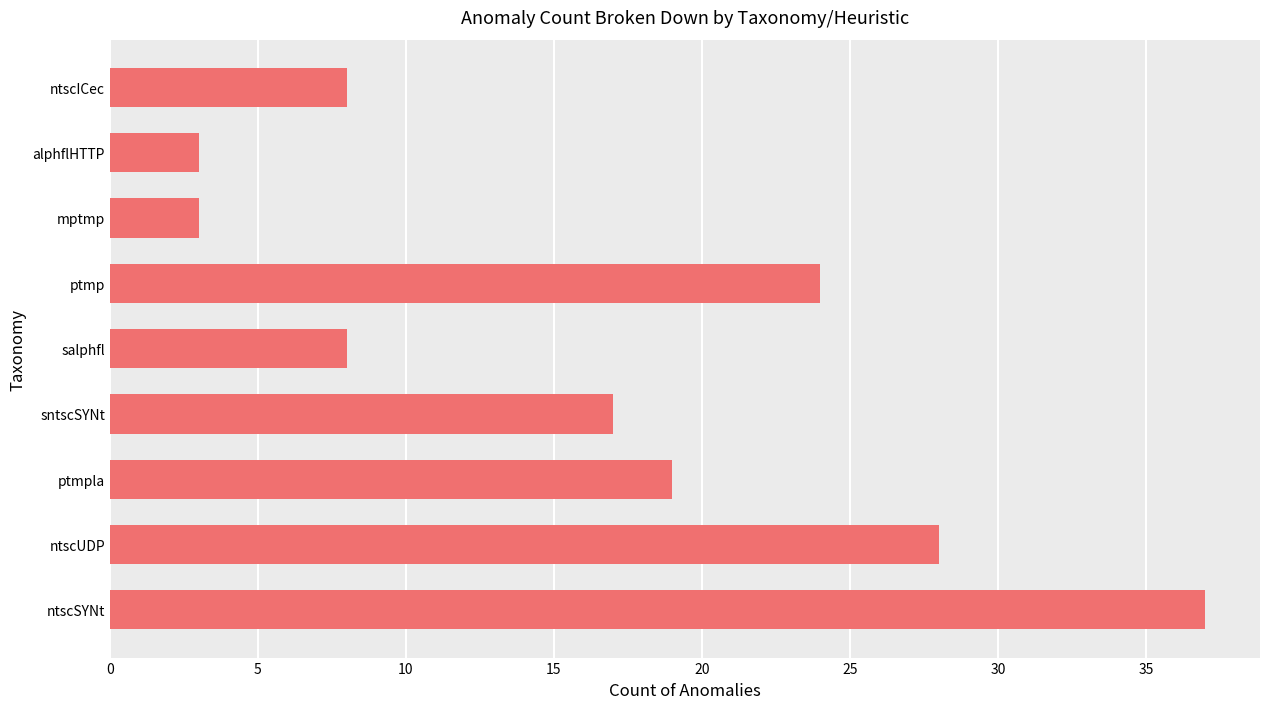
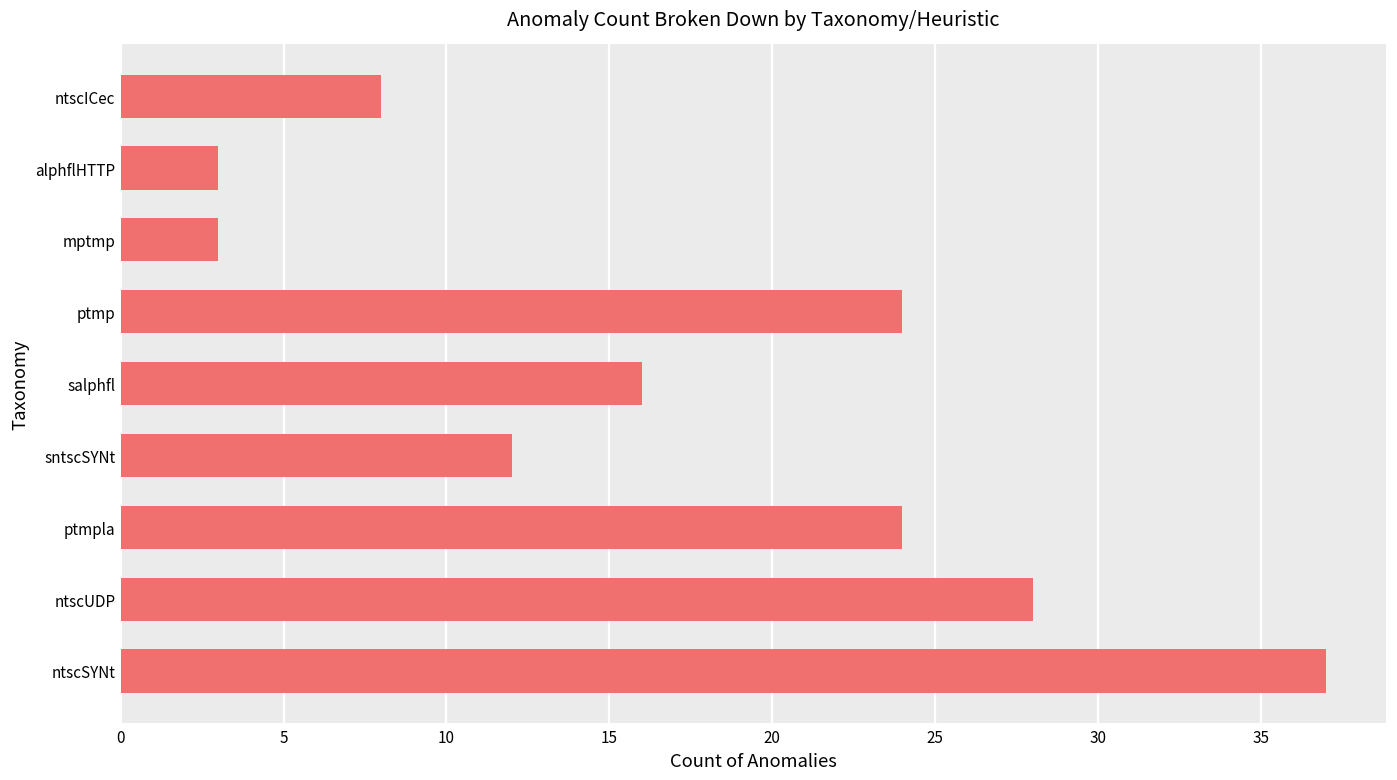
  {
    "ntscICec": 8,
    "alphflHTTP": 3,
    "mptmp": 3,
    "ptmp": 24,
-   "salphfl": 8,
-   "sntscSYNt": 17,
-   "ptmpla": 19,
+   "salphfl": 16,
+   "sntscSYNt": 12,
+   "ptmpla": 24,
    "ntscUDP": 28,
    "ntscSYNt": 37
  }
